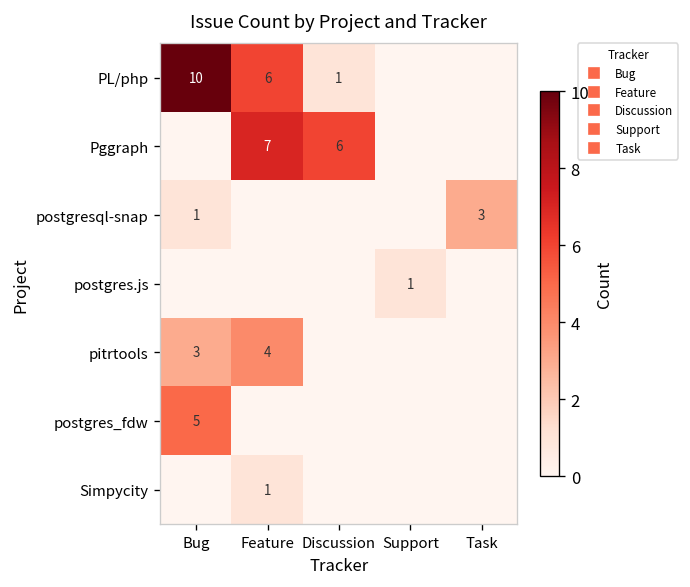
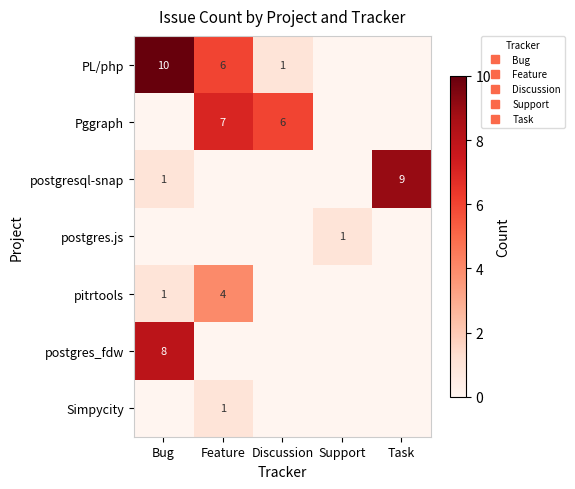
  {
    "PL/php": {
      "Bug": 10,
      "Feature": 6,
      "Discussion": 1
    },
    "Pggraph": {
      "Feature": 7,
      "Discussion": 6
    },
    "postgresql-snap": {
      "Bug": 1,
-     "Task": 3
+     "Task": 9
    },
    "postgres.js": {
      "Support": 1
    },
    "pitrtools": {
-     "Bug": 3,
+     "Bug": 1,
      "Feature": 4
    },
    "postgres_fdw": {
-     "Bug": 5
+     "Bug": 8
    },
    "Simpycity": {
      "Feature": 1
    }
  }
